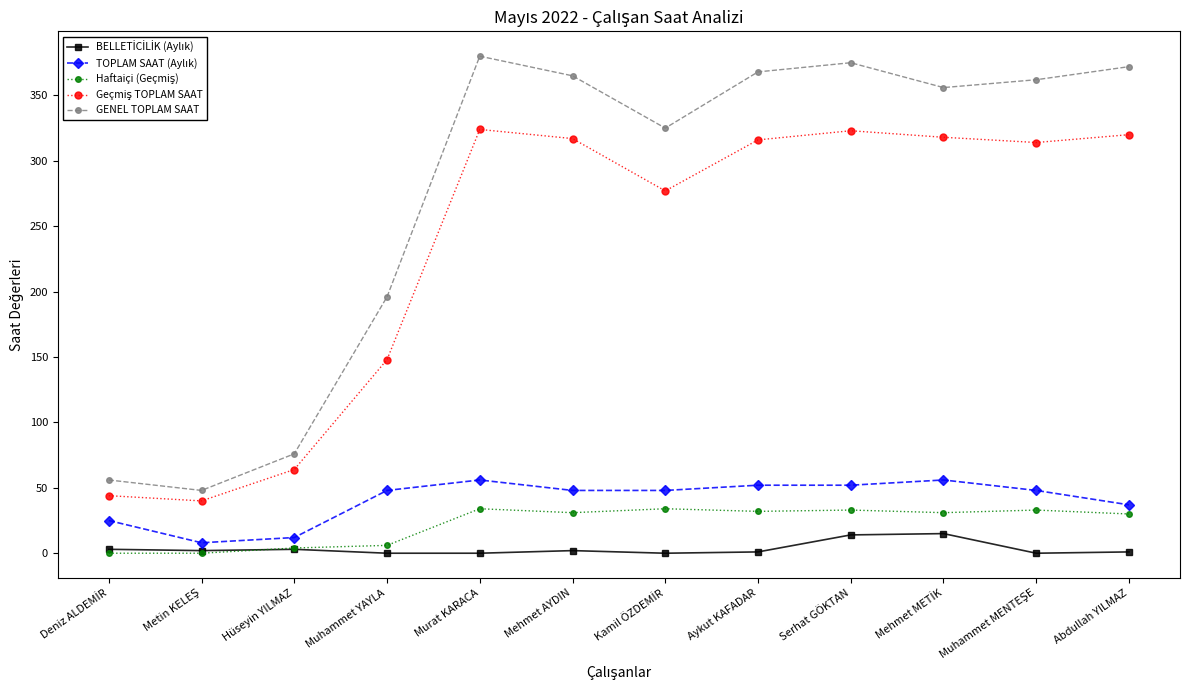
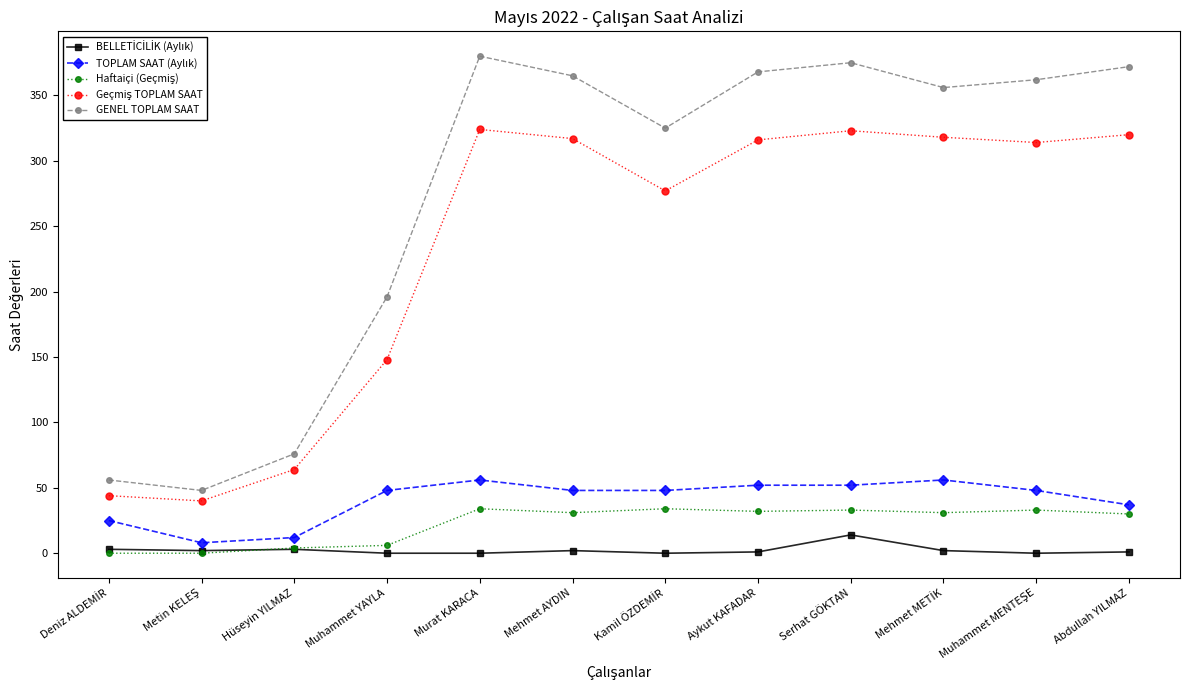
  {
    "BELLETİCİLİK (Aylık)": {
      "Deniz ALDEMİR": 3,
      "Metin KELEŞ": 2,
      "Muhammet YAYLA": 0,
      "Murat KARACA": 0,
      "Mehmet AYDIN": 2,
      "Kamil ÖZDEMİR": 0,
      "Aykut KAFADAR": 1,
      "Serhat GÖKTAN": 14,
-     "Mehmet METİK": 15,
+     "Mehmet METİK": 2,
      "Muhammet MENTEŞE": 0,
      "Abdullah YILMAZ": 1
    },
    "TOPLAM SAAT (Aylık)": {
      "Deniz ALDEMİR": 25,
      "Metin KELEŞ": 8,
      "Hüseyin YILMAZ": 12,
      "Muhammet YAYLA": 48,
      "Murat KARACA": 56,
      "Mehmet AYDIN": 48,
      "Kamil ÖZDEMİR": 48,
      "Aykut KAFADAR": 52,
      "Serhat GÖKTAN": 52,
      "Mehmet METİK": 56,
      "Muhammet MENTEŞE": 48,
      "Abdullah YILMAZ": 37
    },
    "Haftaiçi (Geçmiş)": {
      "Deniz ALDEMİR": 0,
      "Metin KELEŞ": 0,
      "Muhammet YAYLA": 6,
      "Murat KARACA": 34,
      "Mehmet AYDIN": 31,
      "Kamil ÖZDEMİR": 34,
      "Aykut KAFADAR": 32,
      "Serhat GÖKTAN": 33,
      "Mehmet METİK": 31,
      "Muhammet MENTEŞE": 33,
      "Abdullah YILMAZ": 30
    },
    "Geçmiş TOPLAM SAAT": {
      "Deniz ALDEMİR": 44,
      "Metin KELEŞ": 40,
      "Hüseyin YILMAZ": 64,
      "Muhammet YAYLA": 148,
      "Murat KARACA": 324,
      "Mehmet AYDIN": 317,
      "Kamil ÖZDEMİR": 277,
      "Aykut KAFADAR": 316,
      "Serhat GÖKTAN": 323,
      "Mehmet METİK": 318,
      "Muhammet MENTEŞE": 314,
      "Abdullah YILMAZ": 320
    },
    "GENEL TOPLAM SAAT": {
      "Deniz ALDEMİR": 56,
      "Metin KELEŞ": 48,
      "Hüseyin YILMAZ": 76,
      "Muhammet YAYLA": 196,
      "Murat KARACA": 380,
      "Mehmet AYDIN": 365,
      "Kamil ÖZDEMİR": 325,
      "Aykut KAFADAR": 368,
      "Serhat GÖKTAN": 375,
      "Mehmet METİK": 356,
      "Muhammet MENTEŞE": 362,
      "Abdullah YILMAZ": 372
    }
  }
